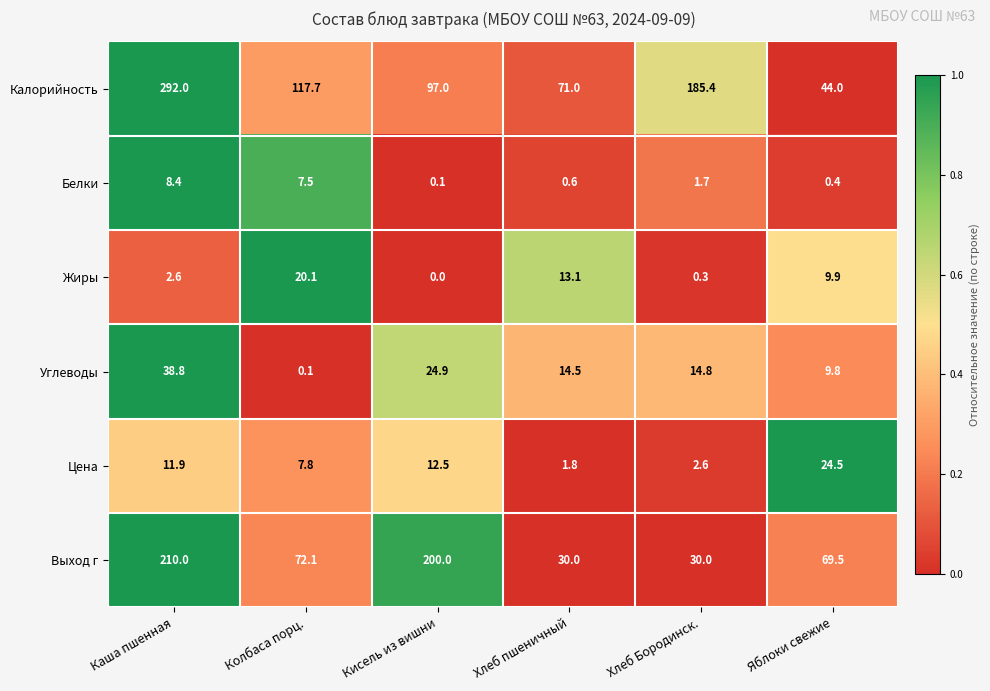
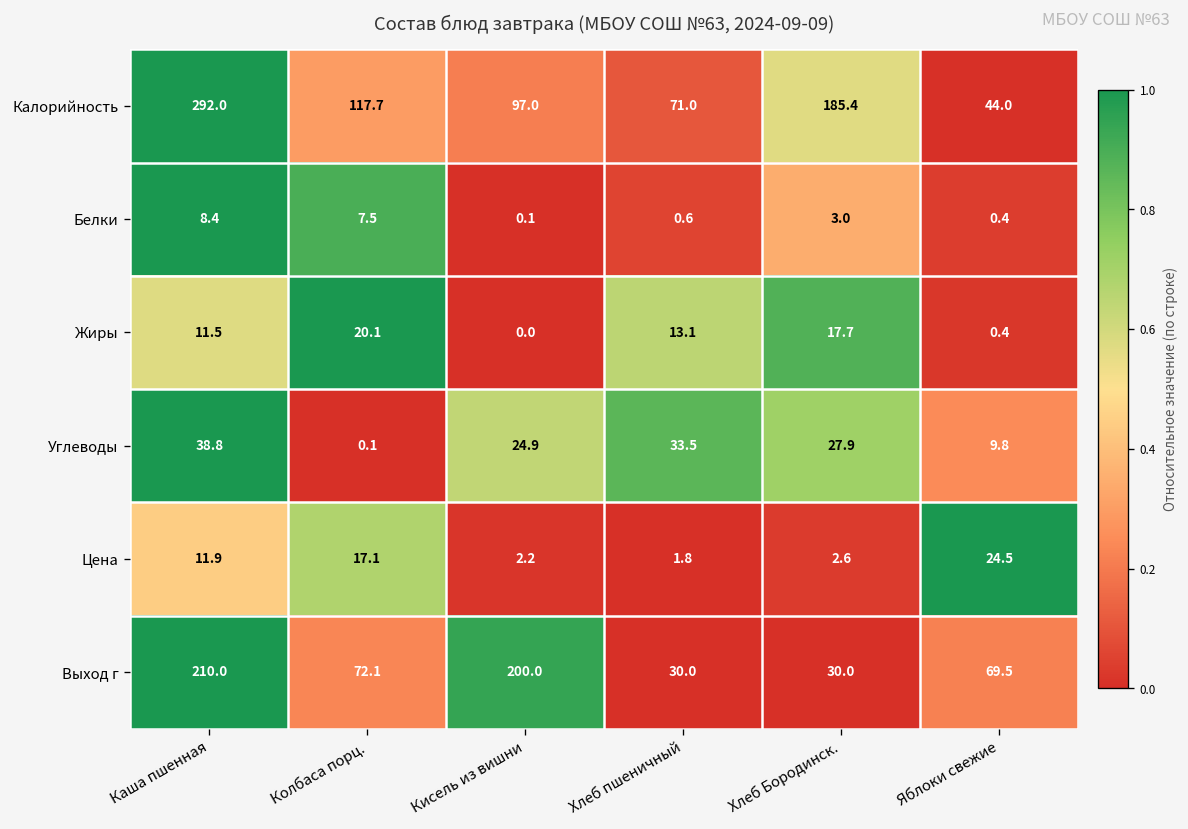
  {
    "Калорийность": {
      "Каша пшенная": 292.0,
      "Колбаса порц.": 117.7,
      "Кисель из вишни": 97.0,
      "Хлеб пшеничный": 71.0,
      "Хлеб Бородинск.": 185.4,
      "Яблоки свежие": 44.0
    },
    "Белки": {
      "Каша пшенная": 8.4,
      "Колбаса порц.": 7.5,
      "Кисель из вишни": 0.1,
      "Хлеб пшеничный": 0.6,
-     "Хлеб Бородинск.": 1.7,
+     "Хлеб Бородинск.": 3.0,
      "Яблоки свежие": 0.4
    },
    "Жиры": {
-     "Каша пшенная": 2.6,
+     "Каша пшенная": 11.5,
      "Колбаса порц.": 20.1,
      "Кисель из вишни": 0.0,
      "Хлеб пшеничный": 13.1,
-     "Хлеб Бородинск.": 0.3,
-     "Яблоки свежие": 9.9
+     "Хлеб Бородинск.": 17.7,
+     "Яблоки свежие": 0.4
    },
    "Углеводы": {
      "Каша пшенная": 38.8,
      "Колбаса порц.": 0.1,
      "Кисель из вишни": 24.9,
-     "Хлеб пшеничный": 14.5,
-     "Хлеб Бородинск.": 14.8,
+     "Хлеб пшеничный": 33.5,
+     "Хлеб Бородинск.": 27.9,
      "Яблоки свежие": 9.8
    },
    "Цена": {
      "Каша пшенная": 11.9,
-     "Колбаса порц.": 7.8,
-     "Кисель из вишни": 12.5,
+     "Колбаса порц.": 17.1,
+     "Кисель из вишни": 2.2,
      "Хлеб пшеничный": 1.8,
      "Хлеб Бородинск.": 2.6,
      "Яблоки свежие": 24.5
    },
    "Выход г": {
      "Каша пшенная": 210.0,
      "Колбаса порц.": 72.1,
      "Кисель из вишни": 200.0,
      "Хлеб пшеничный": 30.0,
      "Хлеб Бородинск.": 30.0,
      "Яблоки свежие": 69.5
    }
  }
